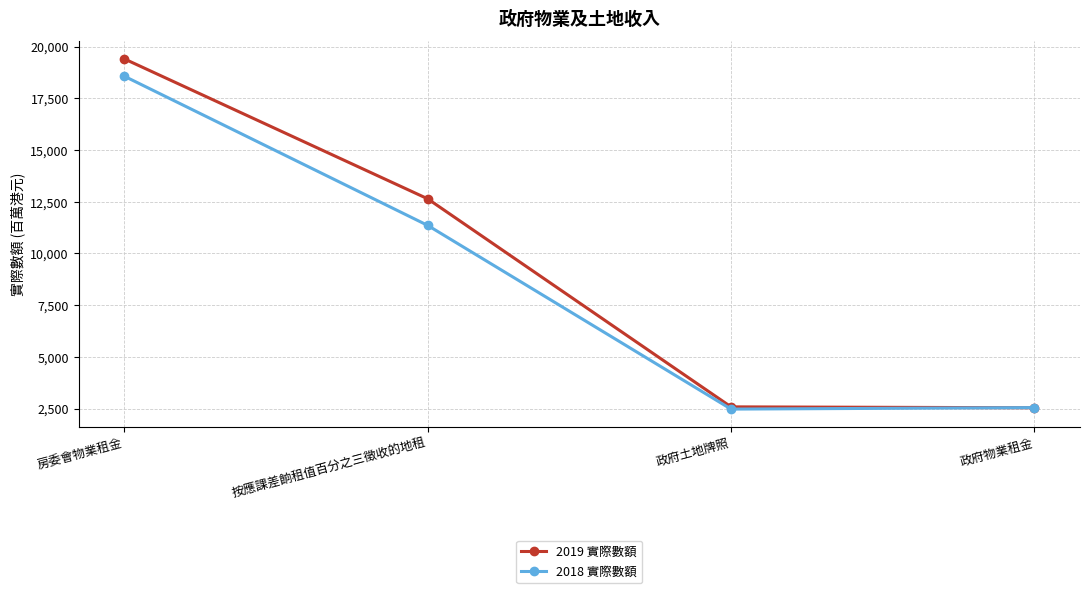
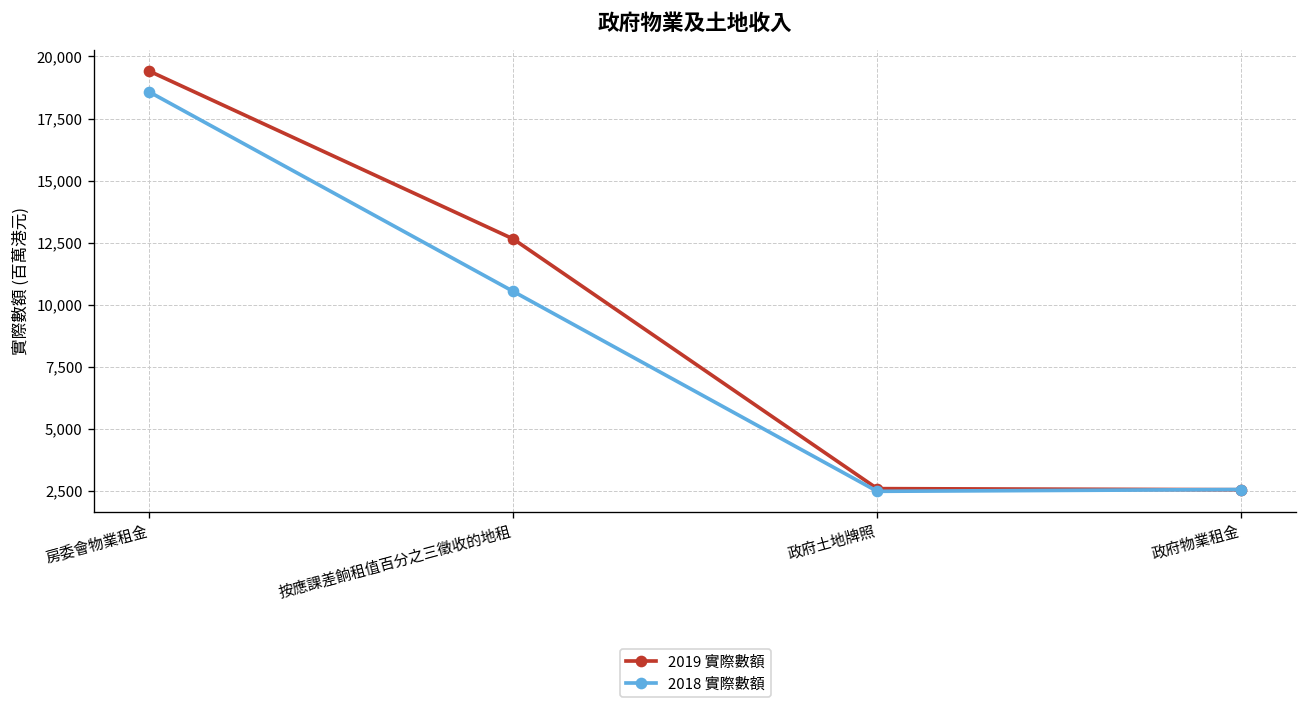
  {
    "2019 實際數額": {
      "房委會物業租金": "19,400",
      "按應課差餉租值百分之三徵收的地租": "12,600"
    },
    "2018 實際數額": {
      "房委會物業租金": "18,600",
-     "按應課差餉租值百分之三徵收的地租": "11,400"
+     "按應課差餉租值百分之三徵收的地租": "10,500"
    }
  }
